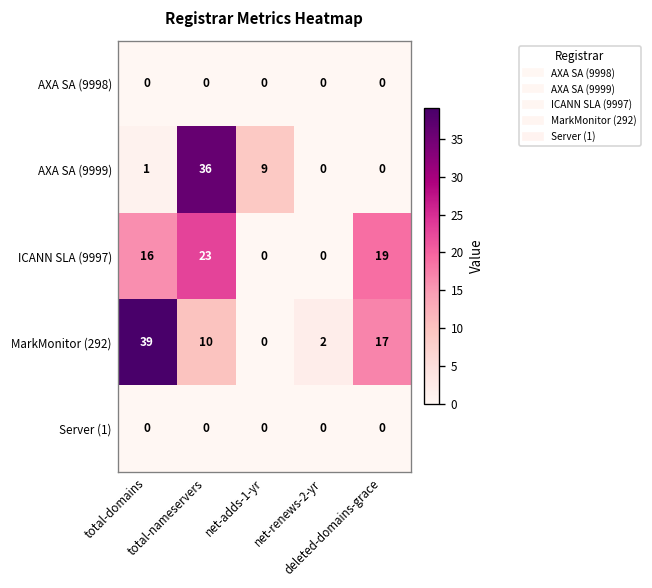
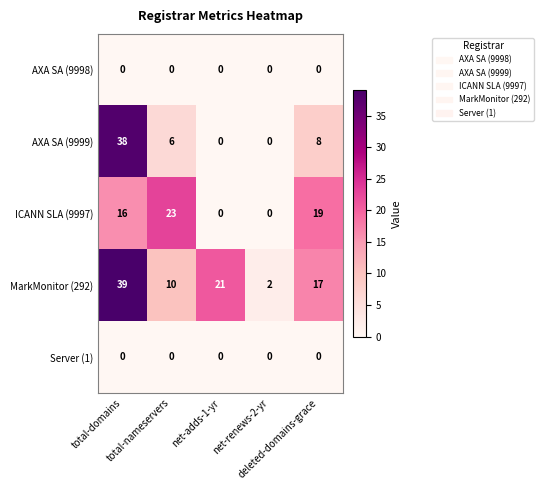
  {
    "AXA SA (9998)": {
      "total-domains": 0,
      "total-nameservers": 0,
      "net-adds-1-yr": 0,
      "net-renews-2-yr": 0,
      "deleted-domains-grace": 0
    },
    "AXA SA (9999)": {
-     "total-domains": 1,
-     "total-nameservers": 36,
-     "net-adds-1-yr": 9,
+     "total-domains": 38,
+     "total-nameservers": 6,
+     "net-adds-1-yr": 0,
      "net-renews-2-yr": 0,
-     "deleted-domains-grace": 0
+     "deleted-domains-grace": 8
    },
    "ICANN SLA (9997)": {
      "total-domains": 16,
      "total-nameservers": 23,
      "net-adds-1-yr": 0,
      "net-renews-2-yr": 0,
      "deleted-domains-grace": 19
    },
    "MarkMonitor (292)": {
      "total-domains": 39,
      "total-nameservers": 10,
-     "net-adds-1-yr": 0,
+     "net-adds-1-yr": 21,
      "net-renews-2-yr": 2,
      "deleted-domains-grace": 17
    },
    "Server (1)": {
      "total-domains": 0,
      "total-nameservers": 0,
      "net-adds-1-yr": 0,
      "net-renews-2-yr": 0,
      "deleted-domains-grace": 0
    }
  }
